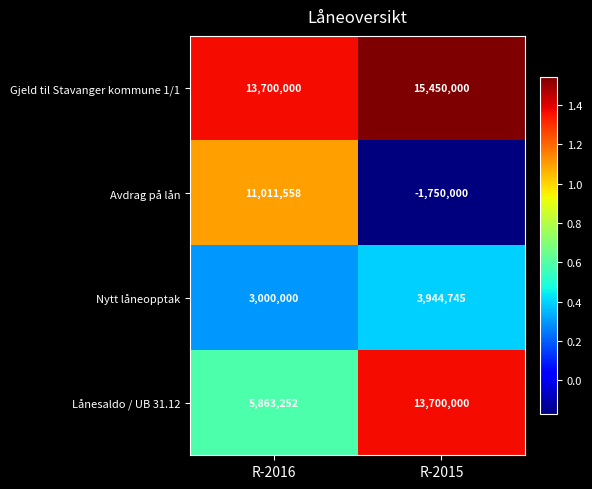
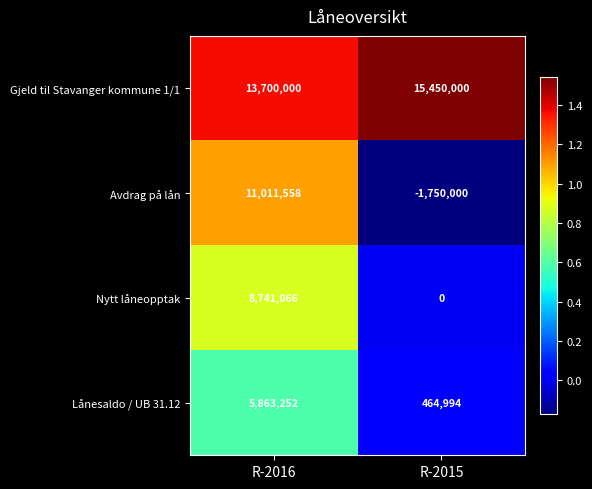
  {
    "Gjeld til Stavanger kommune 1/1": {
      "R-2016": "13,700,000",
      "R-2015": "15,450,000"
    },
    "Avdrag på lån": {
      "R-2016": "11,011,558",
      "R-2015": "-1,750,000"
    },
    "Nytt låneopptak": {
-     "R-2016": "3,000,000",
-     "R-2015": "3,944,745"
+     "R-2016": "8,741,066",
+     "R-2015": "0"
    },
    "Lånesaldo / UB 31.12": {
      "R-2016": "5,863,252",
-     "R-2015": "13,700,000"
+     "R-2015": "464,994"
    }
  }
